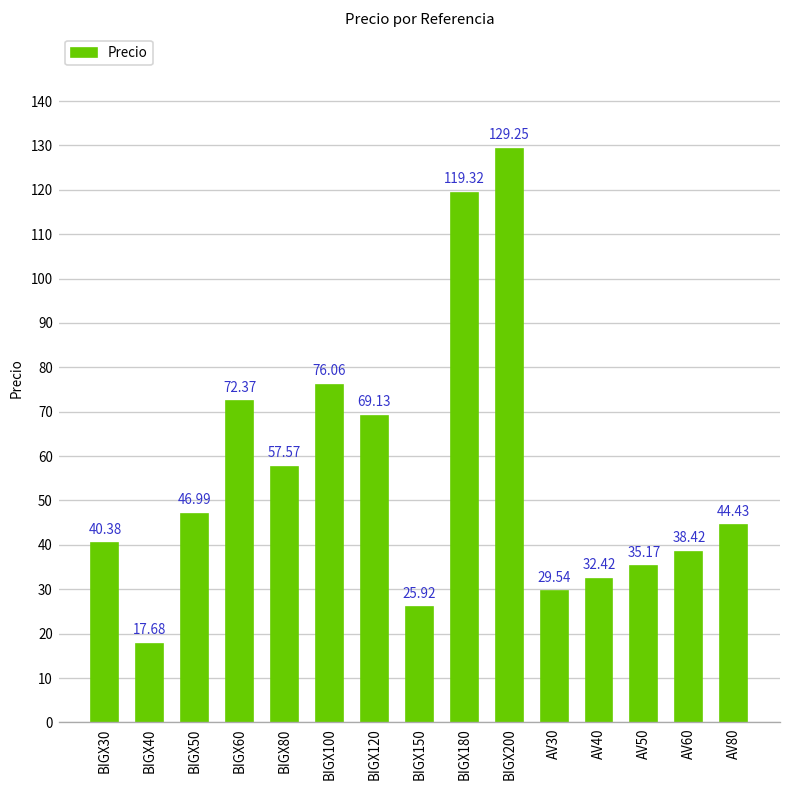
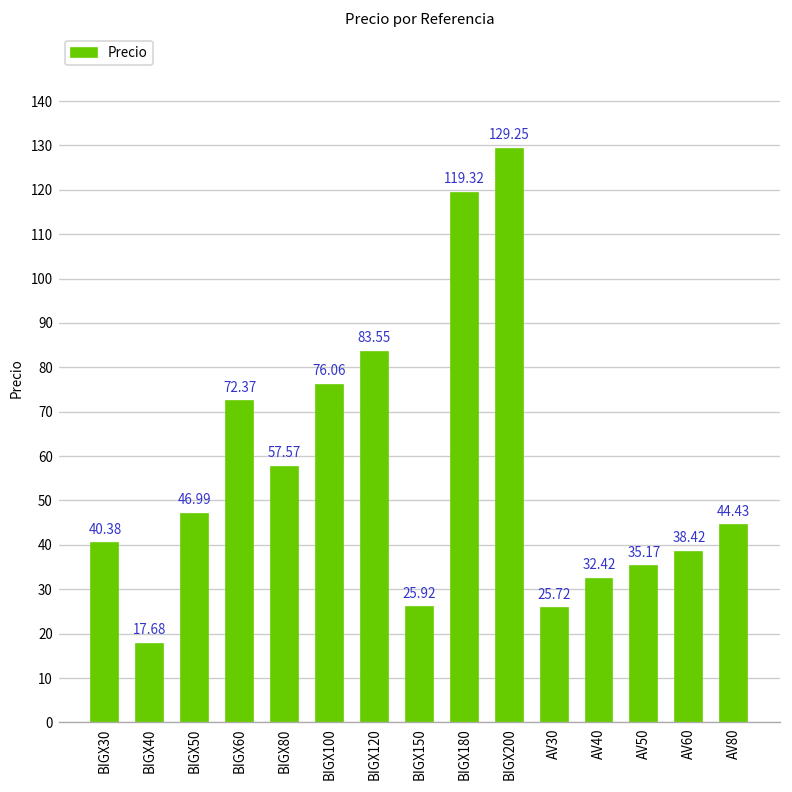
  {
    "BIGX30": 40.38,
    "BIGX40": 17.68,
    "BIGX50": 46.99,
    "BIGX60": 72.37,
    "BIGX80": 57.57,
    "BIGX100": 76.06,
-   "BIGX120": 69.13,
+   "BIGX120": 83.55,
    "BIGX150": 25.92,
    "BIGX180": 119.32,
    "BIGX200": 129.25,
-   "AV30": 29.54,
+   "AV30": 25.72,
    "AV40": 32.42,
    "AV50": 35.17,
    "AV60": 38.42,
    "AV80": 44.43
  }
